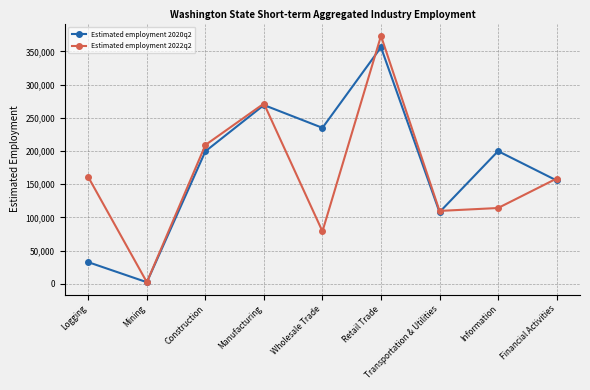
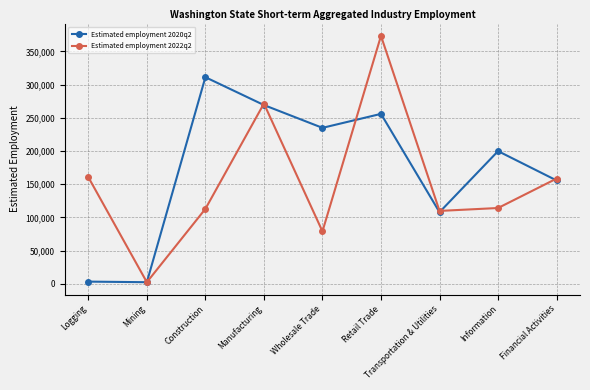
  {
    "Estimated employment 2020q2": {
-     "Logging": "30,000",
-     "Construction": "200,000",
+     "Logging": "0",
+     "Construction": "310,000",
      "Wholesale Trade": "230,000",
-     "Retail Trade": "360,000",
+     "Retail Trade": "260,000",
      "Information": "200,000"
    },
    "Estimated employment 2022q2": {
      "Logging": "160,000",
-     "Construction": "210,000",
+     "Construction": "110,000",
      "Wholesale Trade": "80,000",
      "Retail Trade": "370,000",
      "Information": "110,000"
    }
  }
